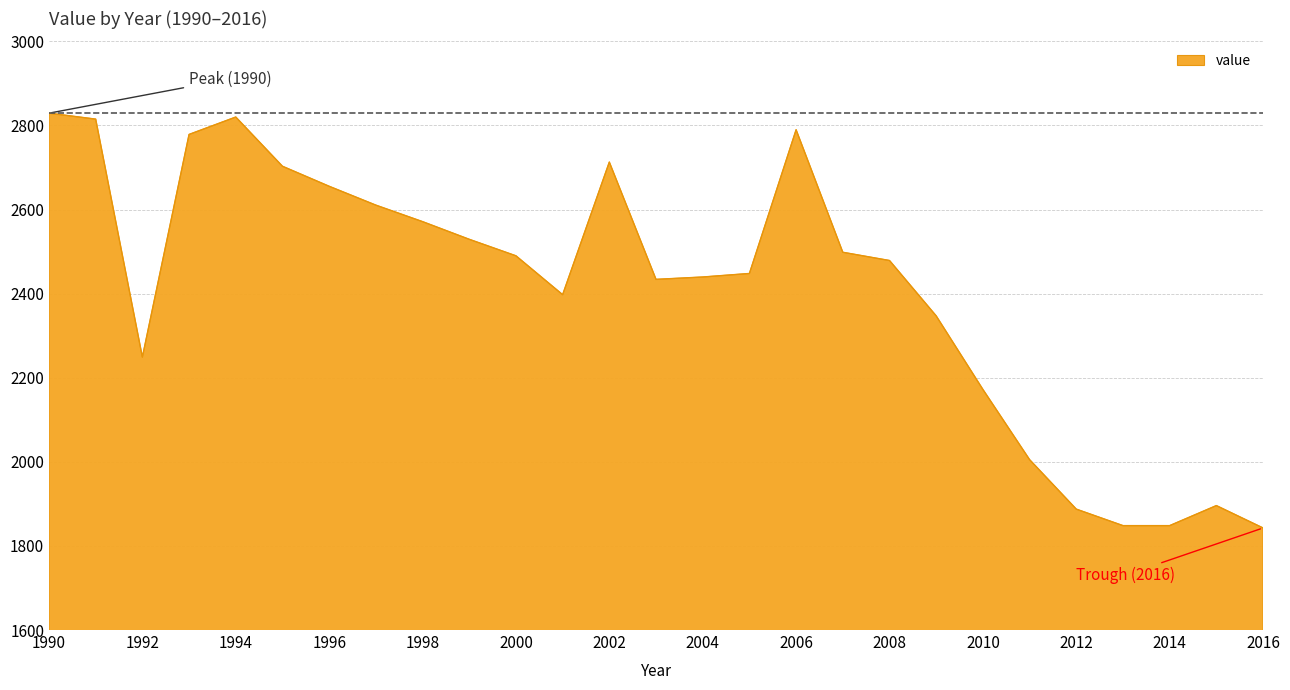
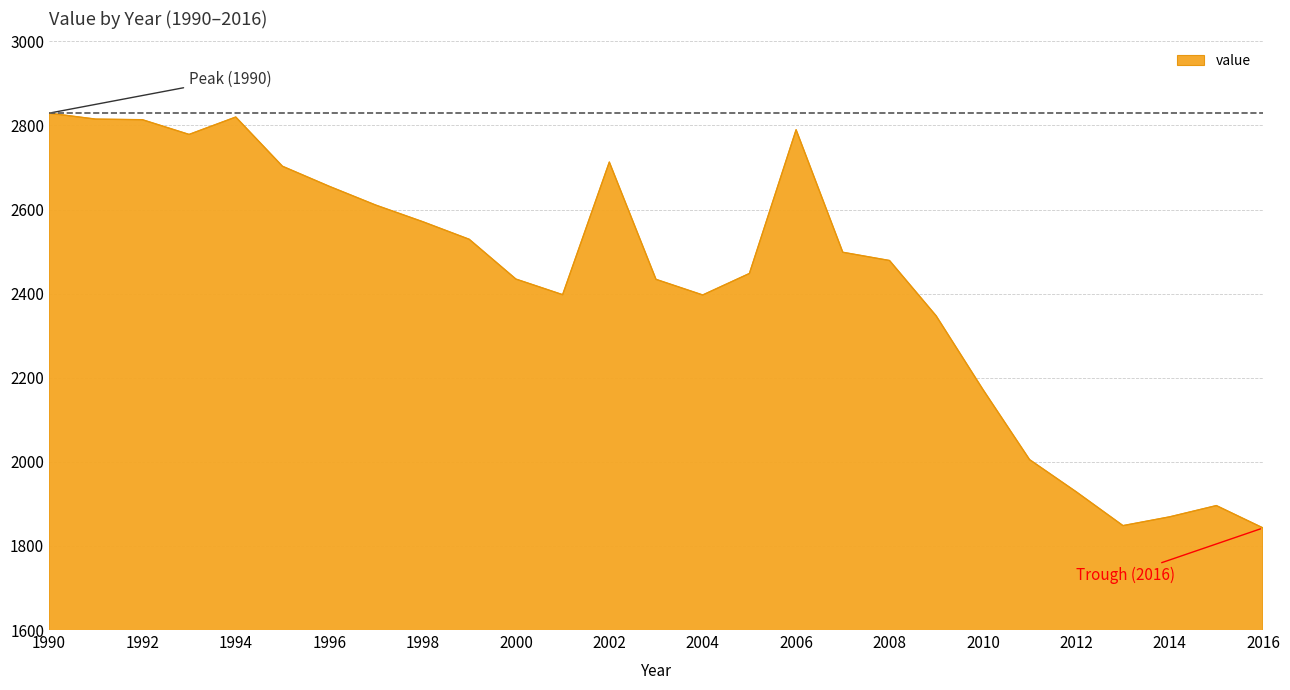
  {
-   "1992": 2250,
+   "1992": 2810,
    "1994": 2820,
    "1996": 2660,
    "1998": 2570,
-   "2000": 2490,
+   "2000": 2430,
    "2002": 2710,
-   "2004": 2440,
+   "2004": 2400,
    "2006": 2790,
    "2008": 2480,
    "2010": 2170,
-   "2012": 1890,
-   "2014": 1850
+   "2012": 1930,
+   "2014": 1870
  }
